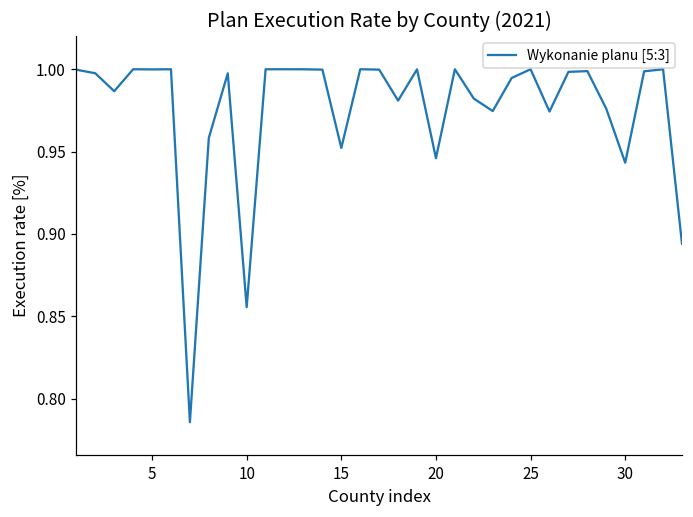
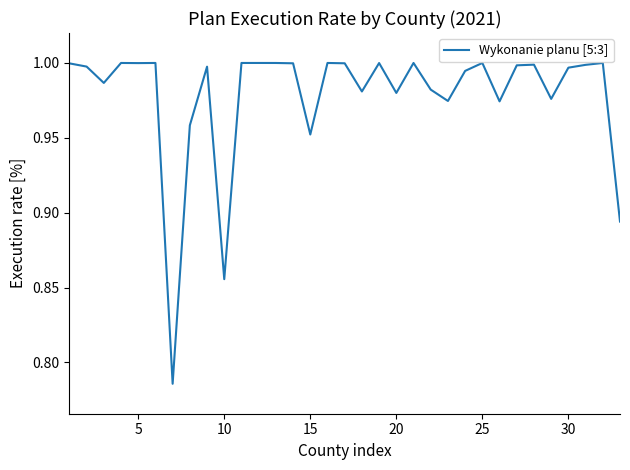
  {
    "5": 1.000,
    "10": 0.856,
    "15": 0.952,
-   "20": 0.946,
+   "20": 0.980,
    "25": 1.000,
-   "30": 0.943
+   "30": 0.997
  }
